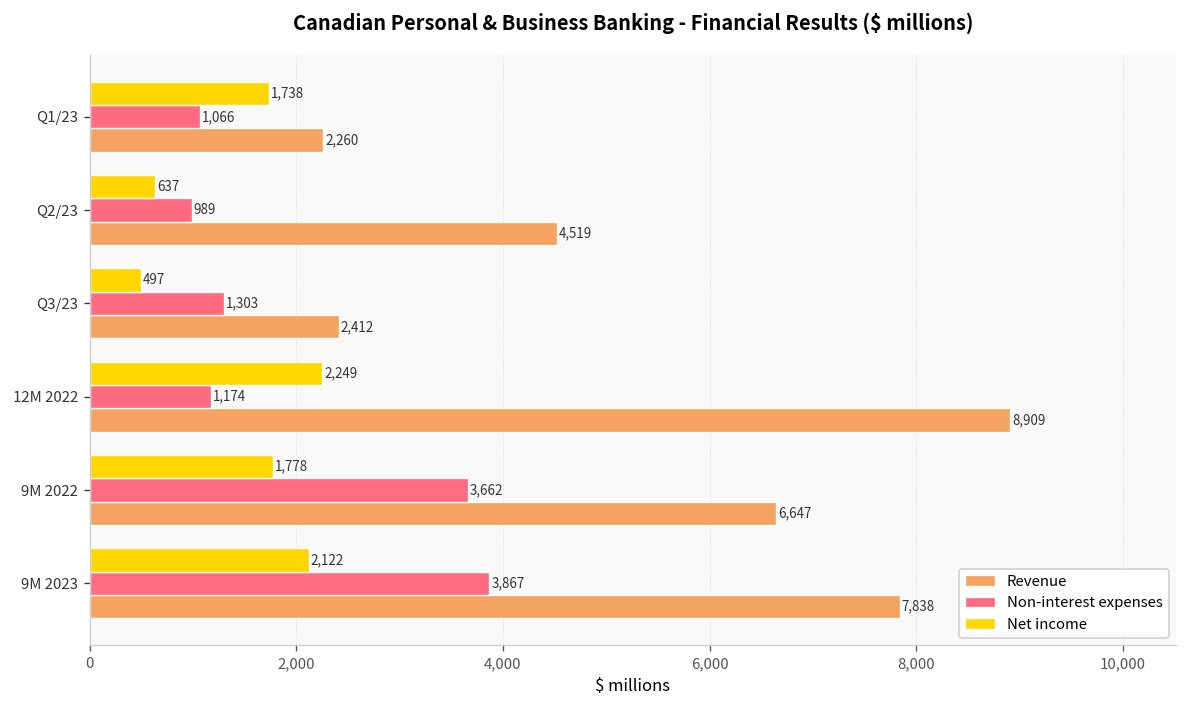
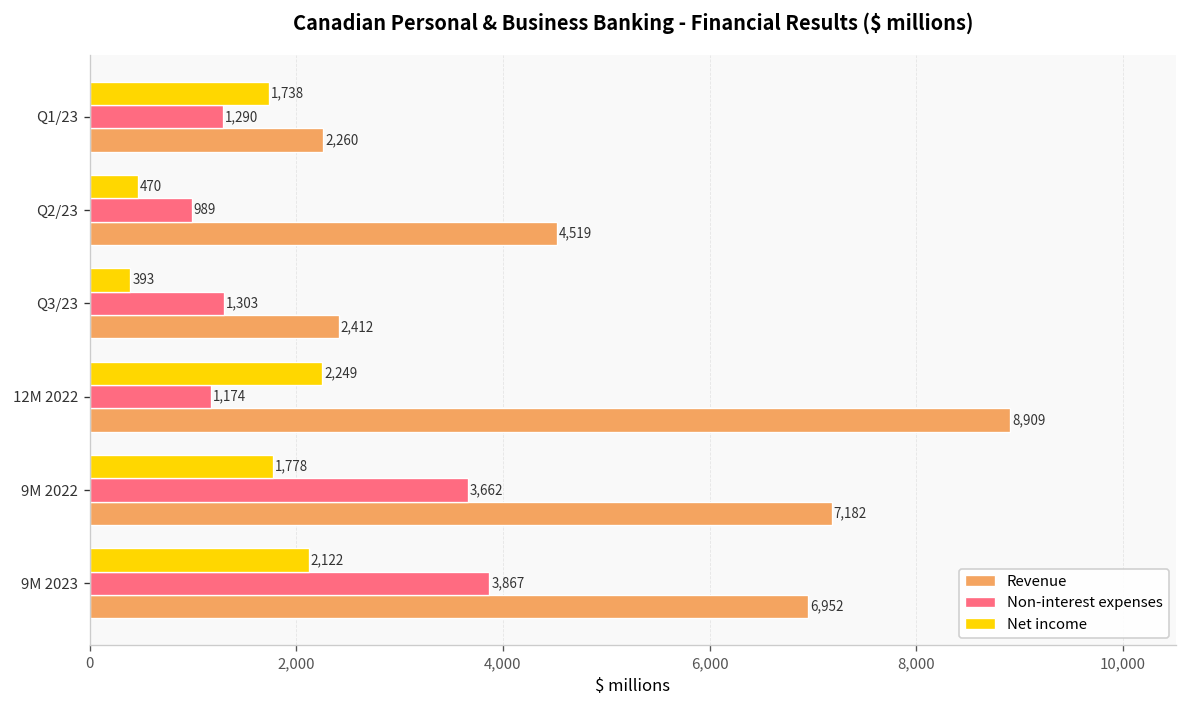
  {
    "Revenue": {
      "Q1/23": "2,260",
      "Q2/23": "4,519",
      "Q3/23": "2,412",
      "12M 2022": "8,909",
-     "9M 2022": "6,647",
-     "9M 2023": "7,838"
+     "9M 2022": "7,182",
+     "9M 2023": "6,952"
    },
    "Non-interest expenses": {
-     "Q1/23": "1,066",
+     "Q1/23": "1,290",
      "Q2/23": "989",
      "Q3/23": "1,303",
      "12M 2022": "1,174",
      "9M 2022": "3,662",
      "9M 2023": "3,867"
    },
    "Net income": {
      "Q1/23": "1,738",
-     "Q2/23": "637",
-     "Q3/23": "497",
+     "Q2/23": "470",
+     "Q3/23": "393",
      "12M 2022": "2,249",
      "9M 2022": "1,778",
      "9M 2023": "2,122"
    }
  }
